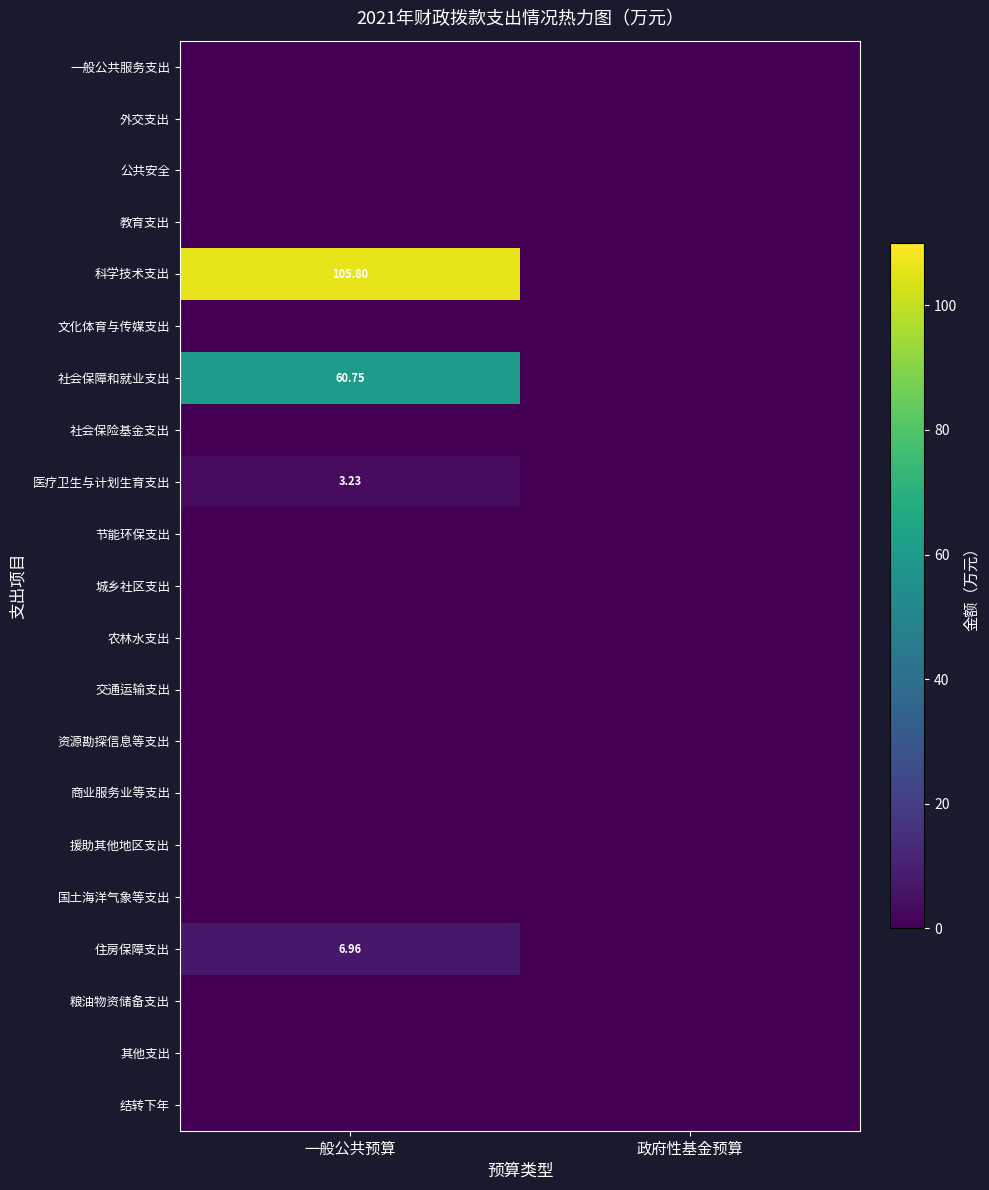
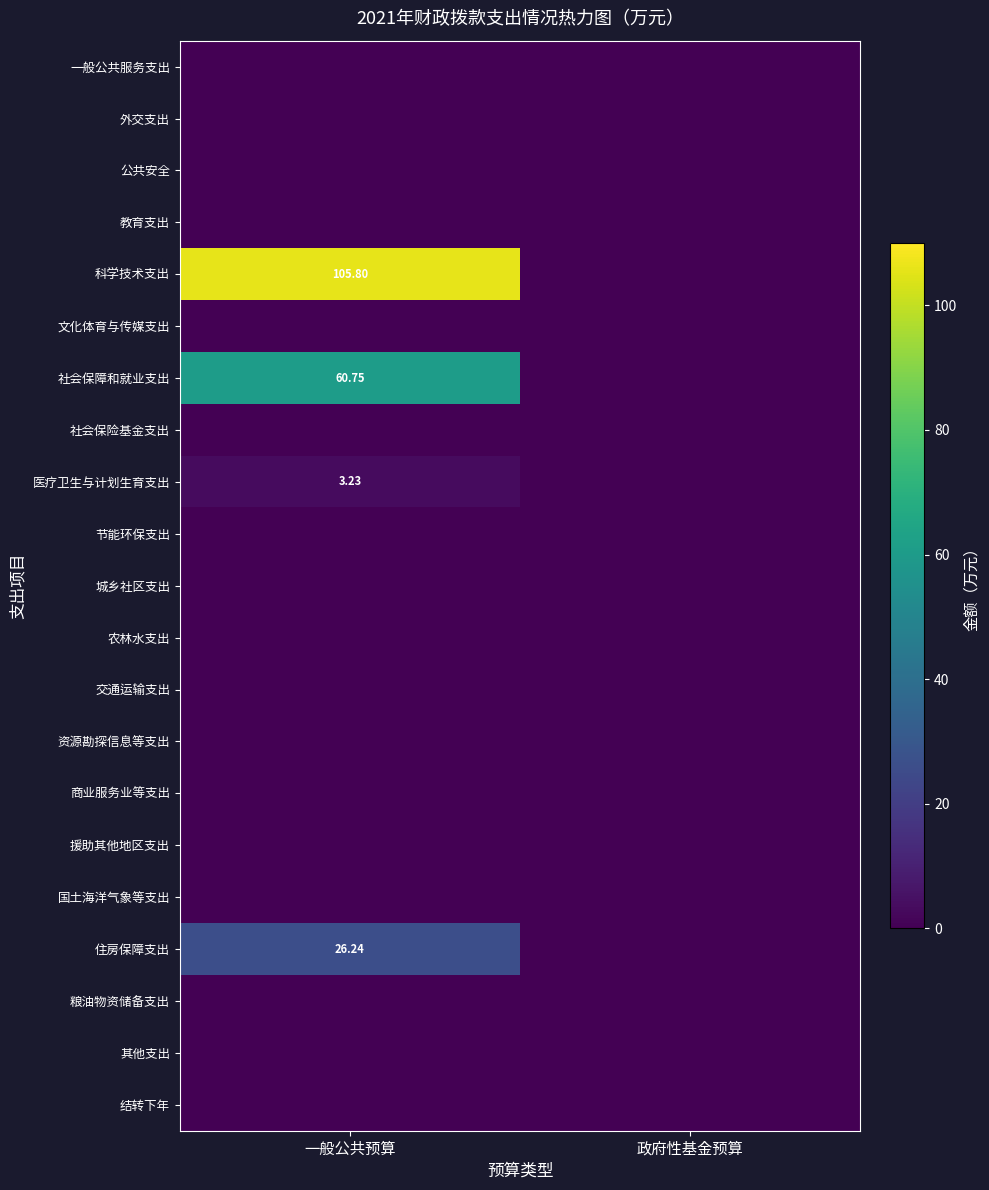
  {
    "科学技术支出": {
      "一般公共预算": 105.80
    },
    "社会保障和就业支出": {
      "一般公共预算": 60.75
    },
    "医疗卫生与计划生育支出": {
      "一般公共预算": 3.23
    },
    "住房保障支出": {
-     "一般公共预算": 6.96
+     "一般公共预算": 26.24
    }
  }
